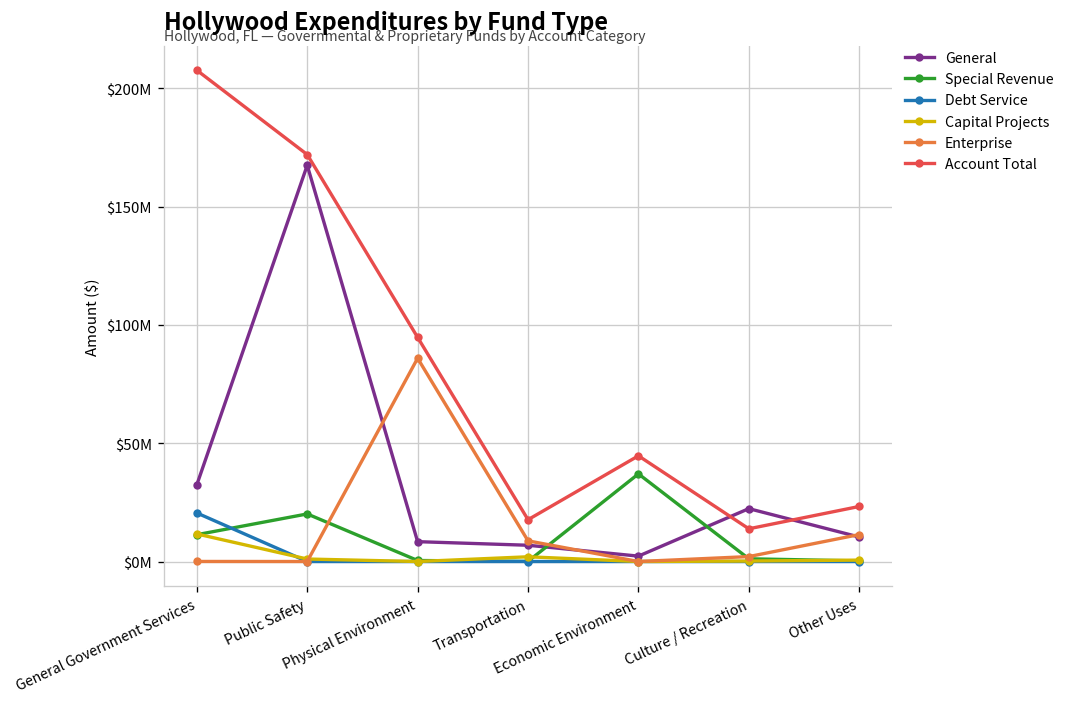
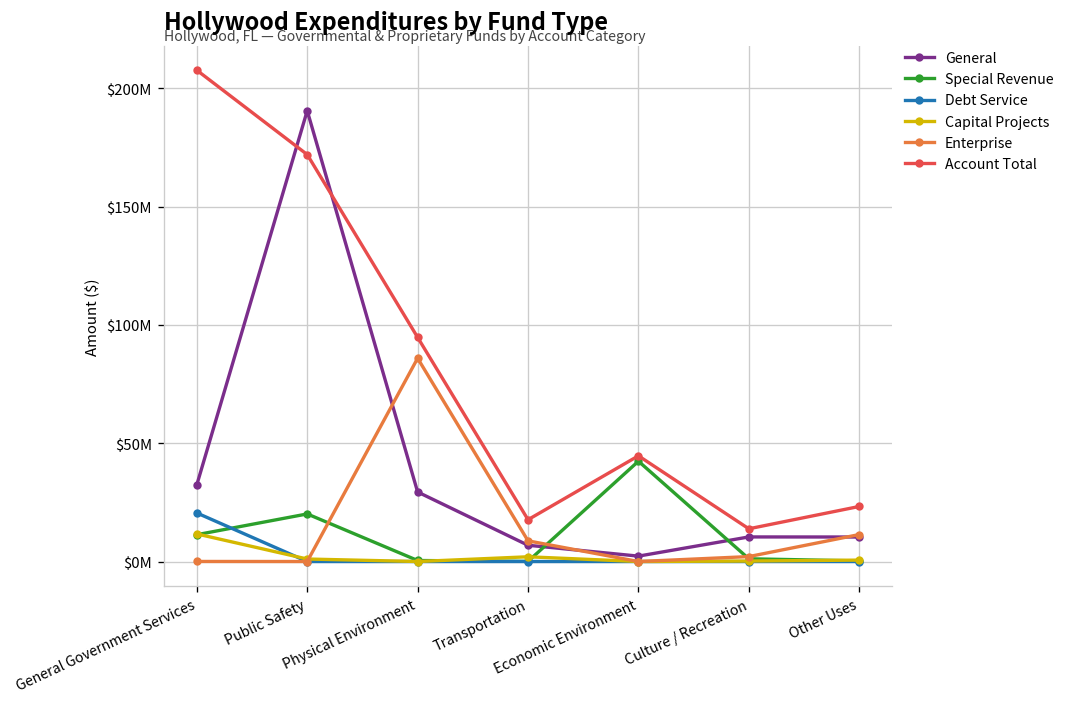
  {
    "General": {
      "General Government Services": "$32000000",
-     "Public Safety": "$168000000",
-     "Physical Environment": "$8000000",
+     "Public Safety": "$191000000",
+     "Physical Environment": "$29000000",
      "Transportation": "$7000000",
      "Economic Environment": "$2000000",
-     "Culture / Recreation": "$22000000"
+     "Culture / Recreation": "$10000000"
    },
    "Special Revenue": {
      "Public Safety": "$20000000",
-     "Economic Environment": "$37000000"
+     "Economic Environment": "$42000000"
    },
    "Debt Service": {
      "General Government Services": "$21000000"
    },
    "Capital Projects": {
      "Transportation": "$2000000"
    }
  }
